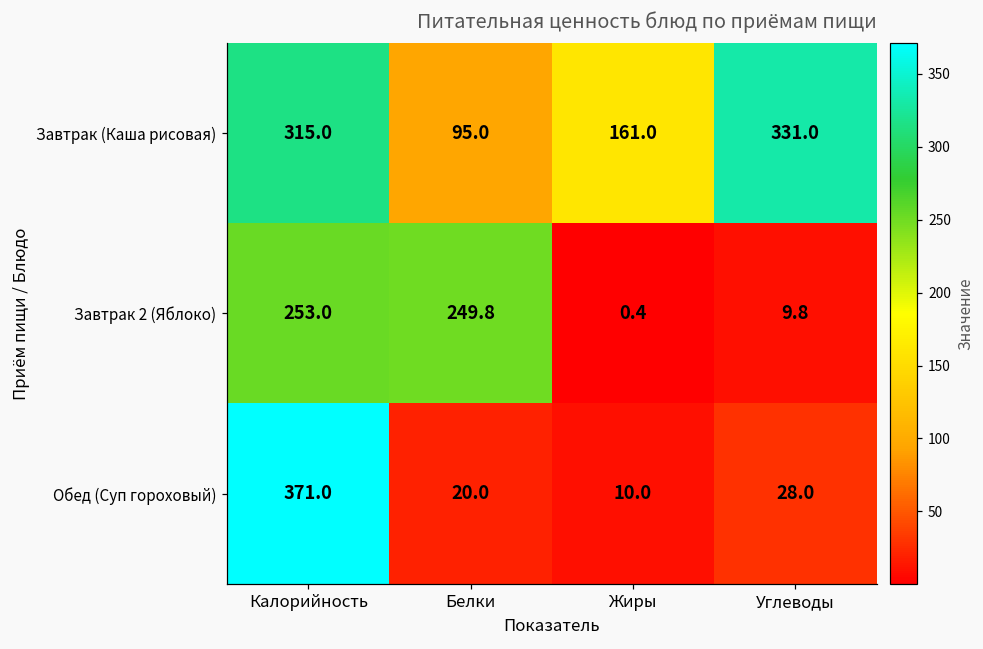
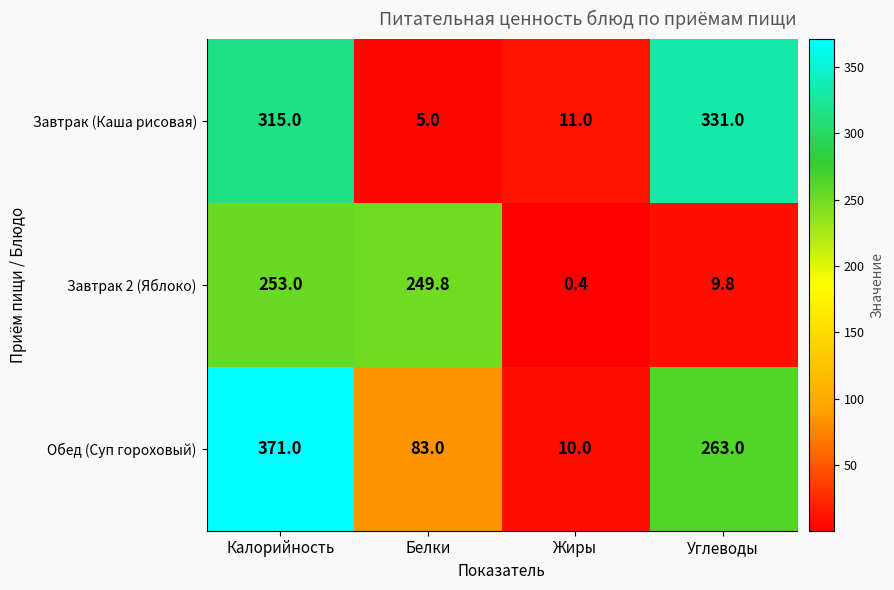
  {
    "Завтрак (Каша рисовая)": {
      "Калорийность": 315.0,
-     "Белки": 95.0,
-     "Жиры": 161.0,
+     "Белки": 5.0,
+     "Жиры": 11.0,
      "Углеводы": 331.0
    },
    "Завтрак 2 (Яблоко)": {
      "Калорийность": 253.0,
      "Белки": 249.8,
      "Жиры": 0.4,
      "Углеводы": 9.8
    },
    "Обед (Суп гороховый)": {
      "Калорийность": 371.0,
-     "Белки": 20.0,
+     "Белки": 83.0,
      "Жиры": 10.0,
-     "Углеводы": 28.0
+     "Углеводы": 263.0
    }
  }
